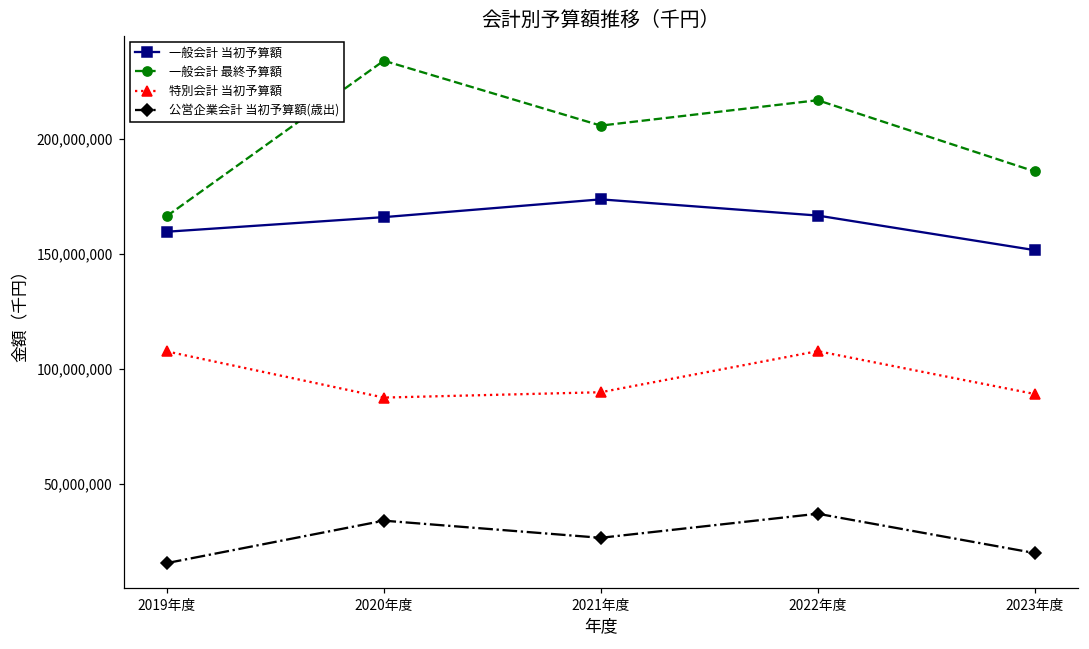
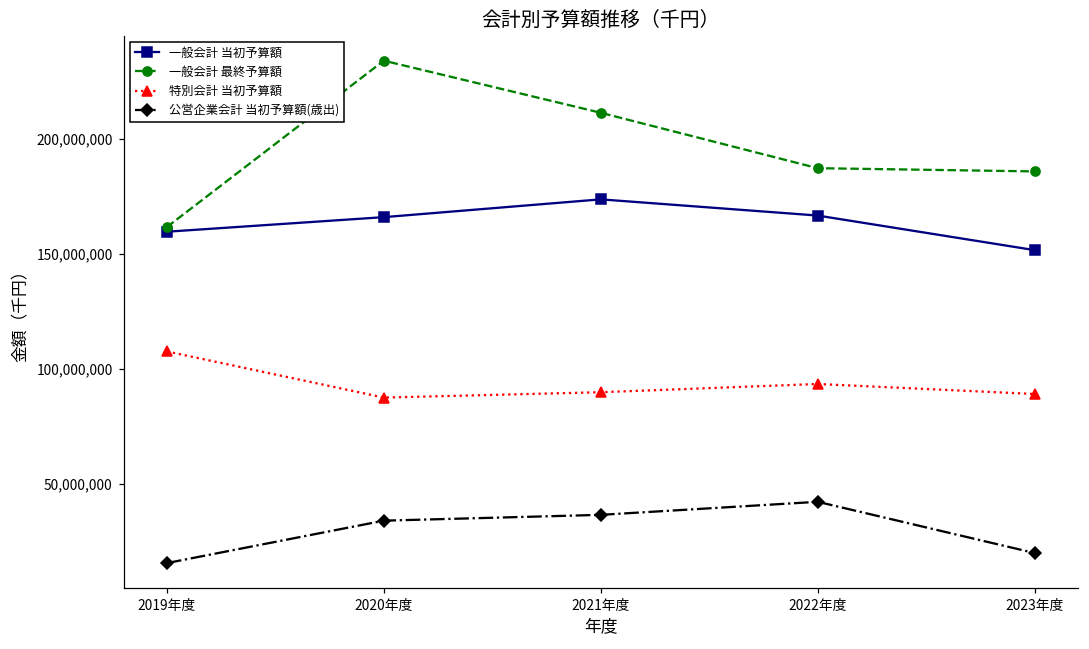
  {
    "一般会計 当初予算額": {
      "2019年度": "160,000,000",
      "2020年度": "166,000,000",
      "2021年度": "174,000,000",
      "2022年度": "167,000,000",
      "2023年度": "152,000,000"
    },
    "一般会計 最終予算額": {
-     "2019年度": "167,000,000",
+     "2019年度": "162,000,000",
      "2020年度": "234,000,000",
-     "2021年度": "206,000,000",
-     "2022年度": "217,000,000",
+     "2021年度": "212,000,000",
+     "2022年度": "187,000,000",
      "2023年度": "186,000,000"
    },
    "特別会計 当初予算額": {
      "2019年度": "108,000,000",
      "2020年度": "88,000,000",
      "2021年度": "90,000,000",
-     "2022年度": "108,000,000",
+     "2022年度": "93,000,000",
      "2023年度": "89,000,000"
    },
    "公営企業会計 当初予算額(歳出)": {
      "2019年度": "16,000,000",
      "2020年度": "34,000,000",
-     "2021年度": "27,000,000",
-     "2022年度": "37,000,000",
+     "2021年度": "37,000,000",
+     "2022年度": "42,000,000",
      "2023年度": "20,000,000"
    }
  }
